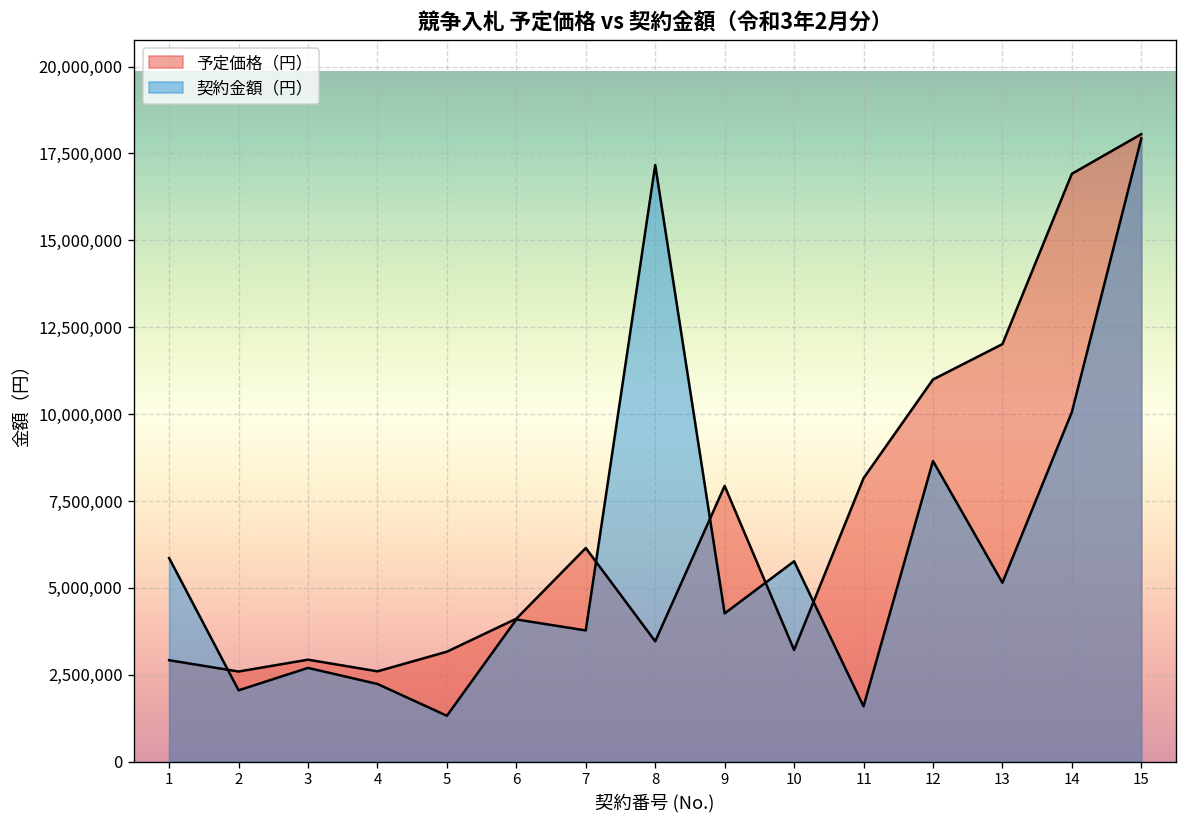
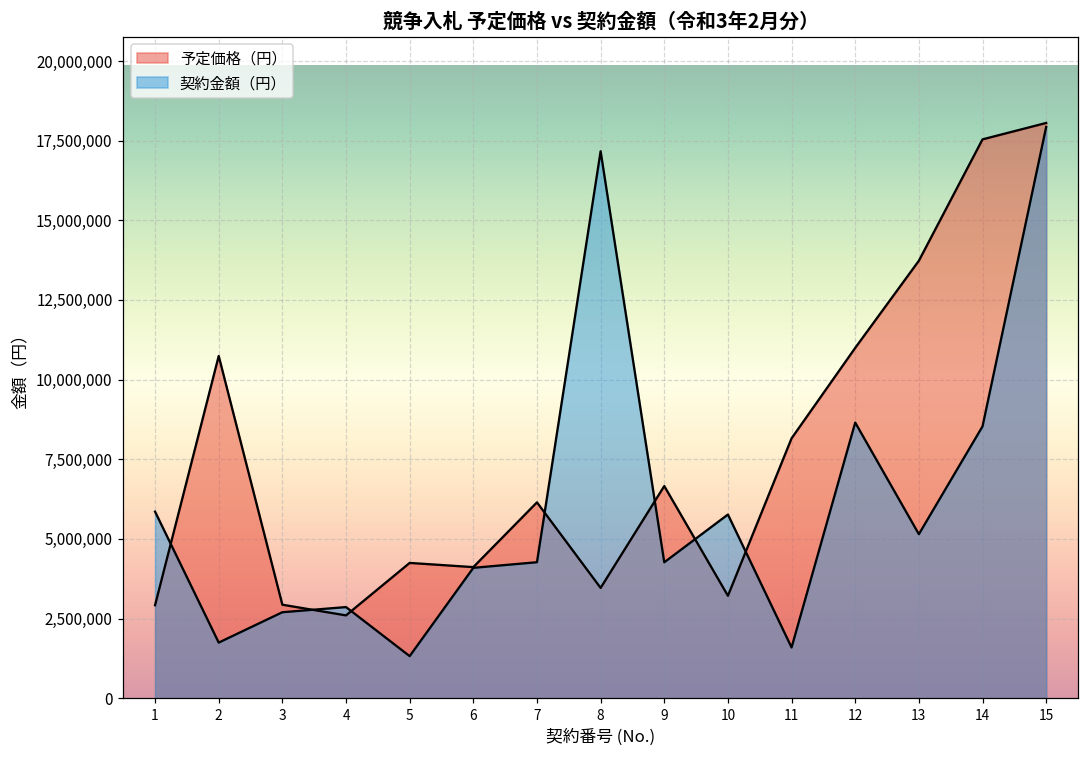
  {
    "予定価格（円）": {
      "1": "2,900,000",
-     "2": "2,600,000",
+     "2": "10,700,000",
      "3": "2,900,000",
      "4": "2,600,000",
-     "5": "3,200,000",
+     "5": "4,200,000",
      "7": "6,100,000",
      "8": "3,500,000",
-     "9": "7,900,000",
+     "9": "6,700,000",
      "10": "3,200,000",
      "11": "8,200,000",
      "12": "11,000,000",
-     "13": "12,000,000",
-     "14": "16,900,000",
+     "13": "13,700,000",
+     "14": "17,500,000",
      "15": "18,100,000"
    },
    "契約金額（円）": {
      "1": "5,900,000",
-     "2": "2,100,000",
+     "2": "1,700,000",
      "3": "2,700,000",
-     "4": "2,200,000",
+     "4": "2,900,000",
      "5": "1,300,000",
-     "7": "3,800,000",
+     "7": "4,300,000",
      "8": "17,200,000",
      "9": "4,300,000",
      "10": "5,800,000",
      "11": "1,600,000",
      "12": "8,700,000",
      "13": "5,100,000",
-     "14": "10,100,000",
+     "14": "8,500,000",
      "15": "17,900,000"
    }
  }
